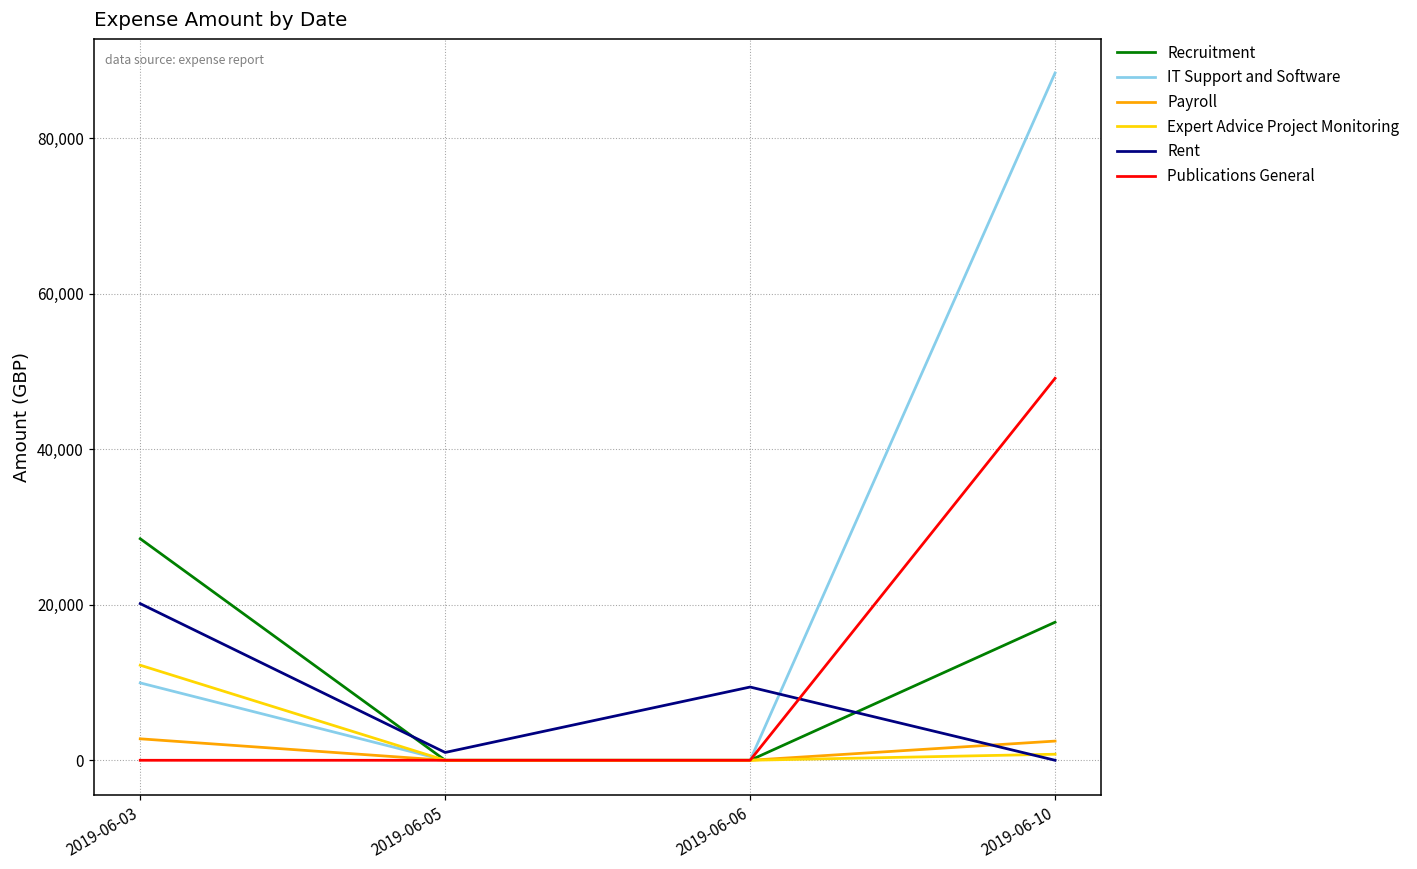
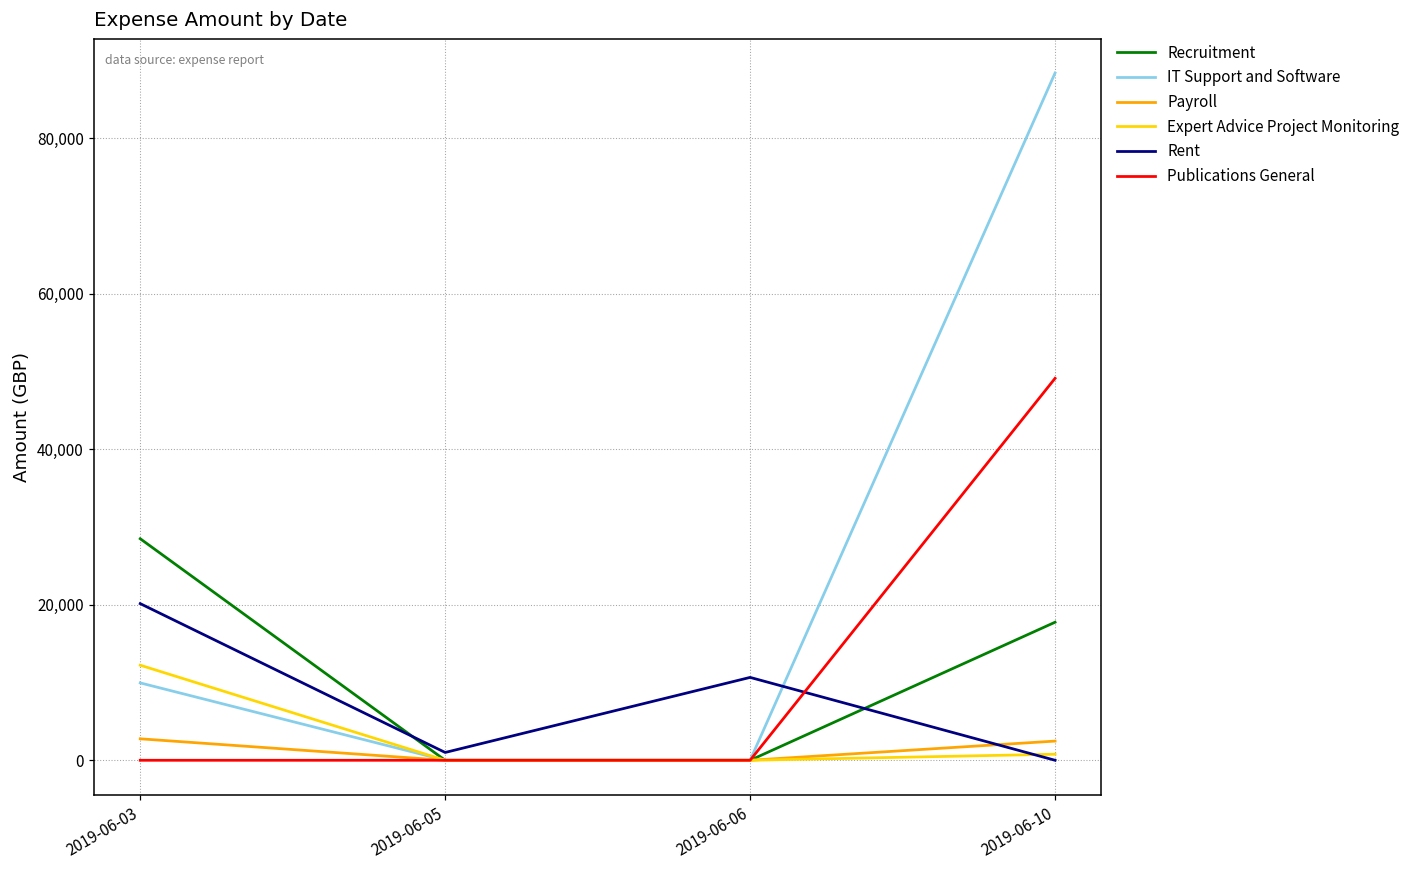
  {
    "Recruitment": {
      "2019-06-03": "28,000",
      "2019-06-10": "18,000"
    },
    "IT Support and Software": {
      "2019-06-03": "10,000",
      "2019-06-10": "88,000"
    },
    "Rent": {
      "2019-06-03": "20,000",
      "2019-06-05": "1,000",
-     "2019-06-06": "9,000",
+     "2019-06-06": "11,000",
      "2019-06-10": "0"
    },
    "Publications General": {
      "2019-06-03": "0",
      "2019-06-10": "49,000"
    }
  }
